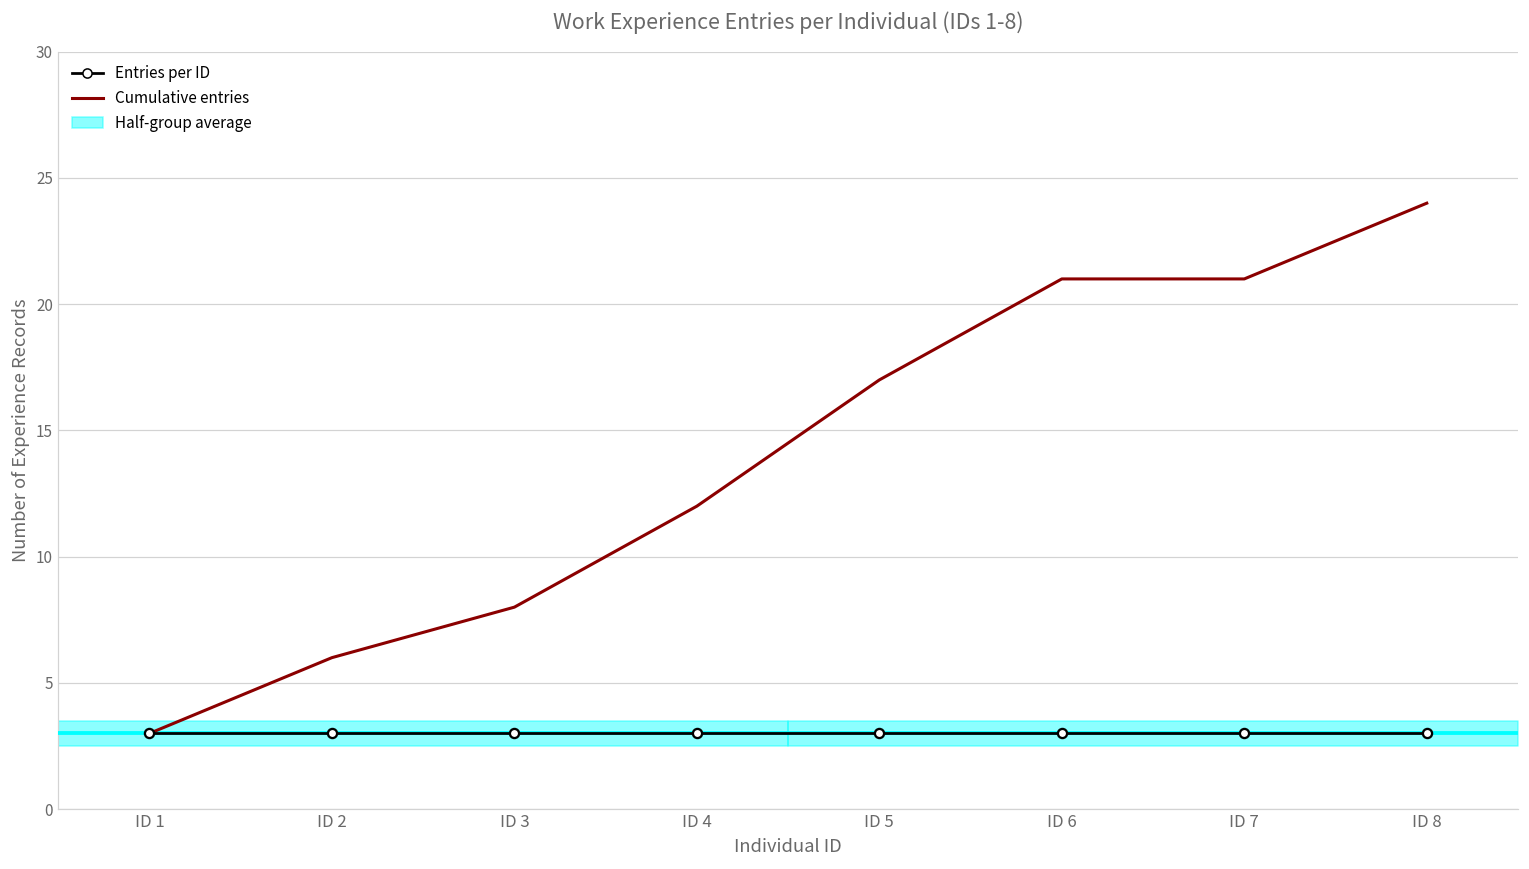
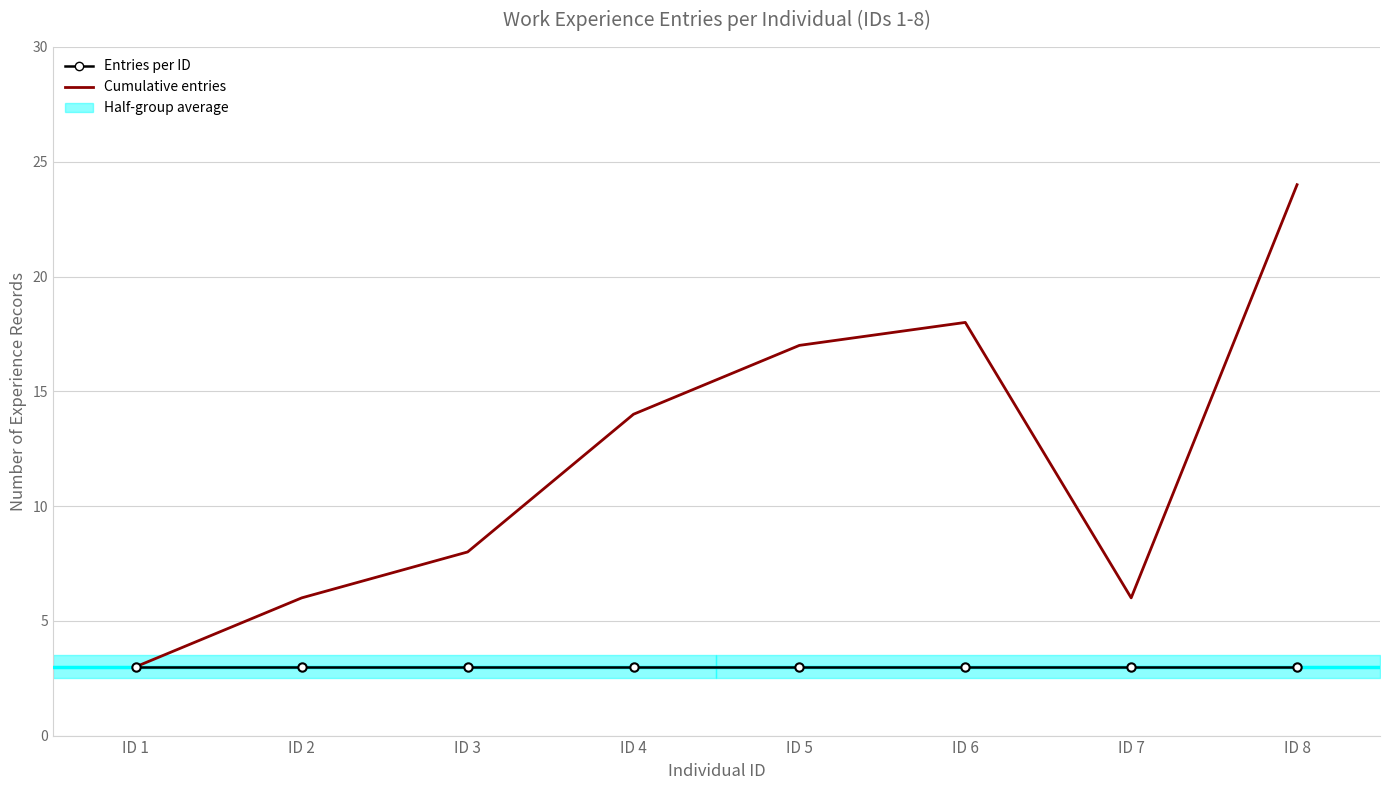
  {
    "Entries per ID": {
      "ID 2": 3,
      "ID 3": 3,
      "ID 4": 3,
      "ID 5": 3,
      "ID 6": 3,
      "ID 7": 3,
      "ID 8": 3
    },
    "Cumulative entries": {
      "ID 2": 6,
      "ID 3": 8,
-     "ID 4": 12,
+     "ID 4": 14,
      "ID 5": 17,
-     "ID 6": 21,
-     "ID 7": 21,
+     "ID 6": 18,
+     "ID 7": 6,
      "ID 8": 24
    }
  }
